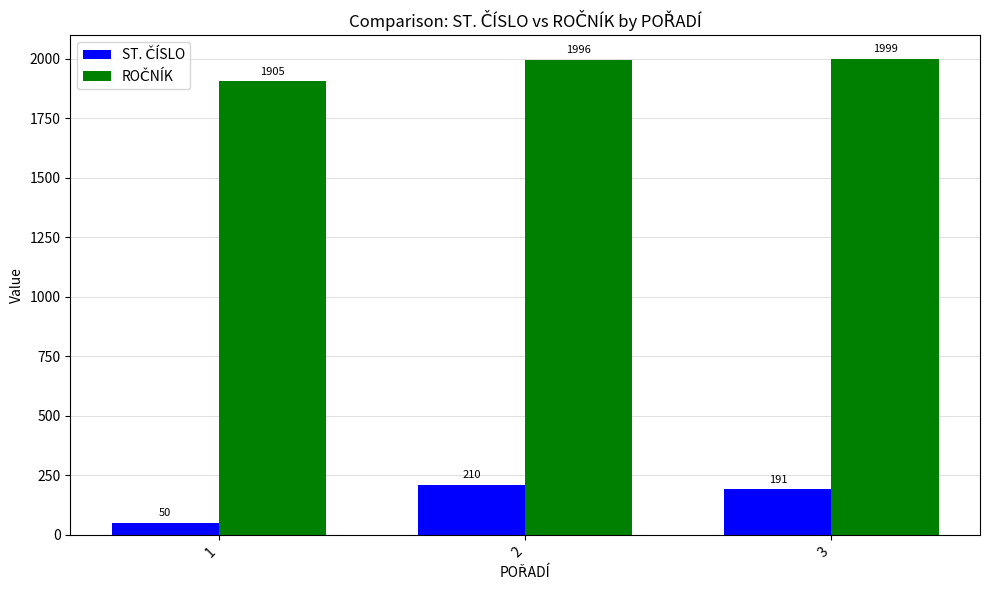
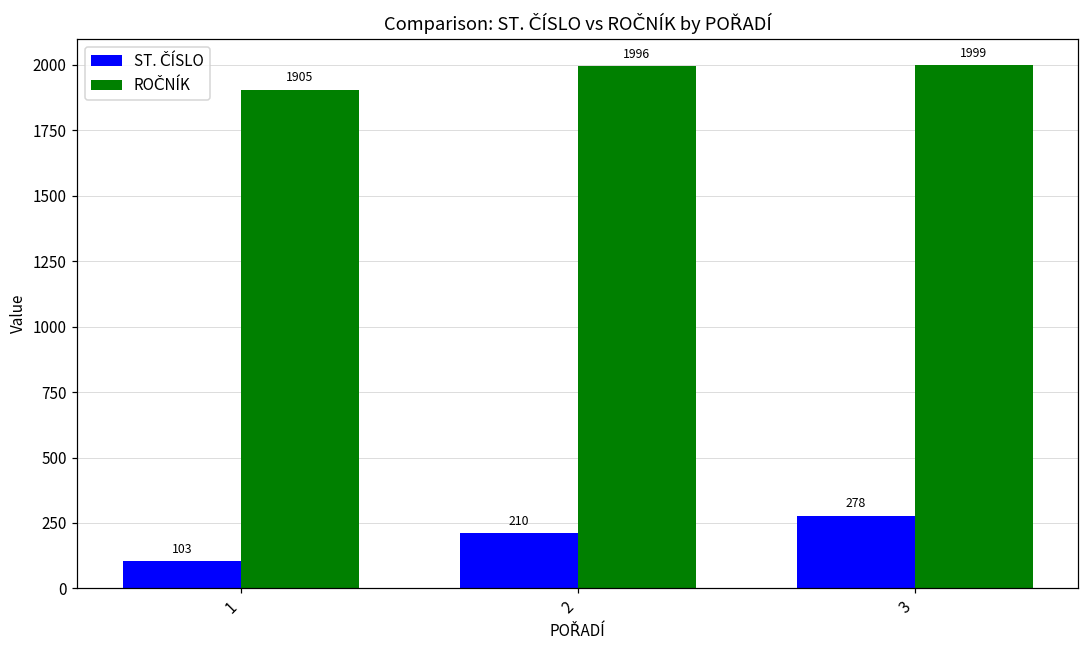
  {
    "ST. ČÍSLO": {
-     "1": 50,
+     "1": 103,
      "2": 210,
-     "3": 191
+     "3": 278
    },
    "ROČNÍK": {
      "1": 1905,
      "2": 1996,
      "3": 1999
    }
  }
